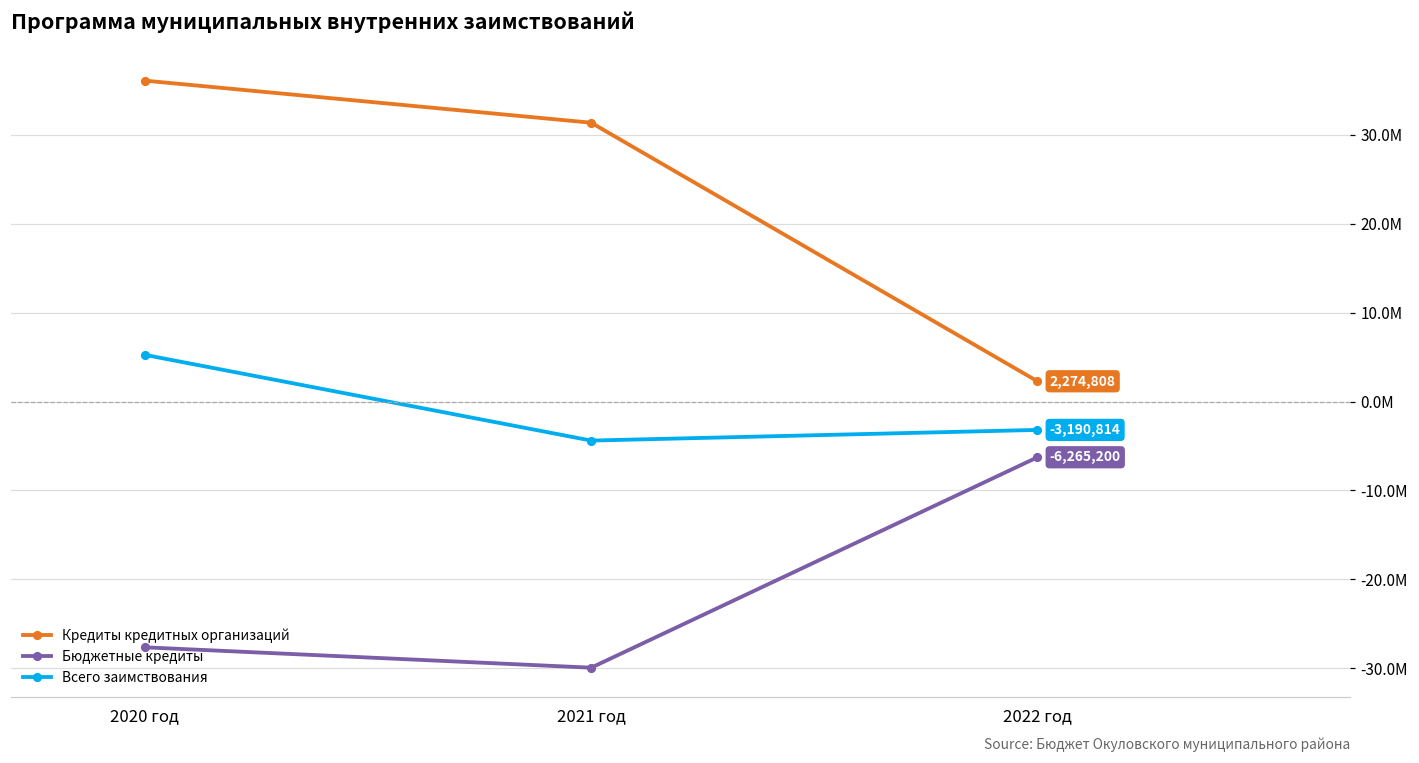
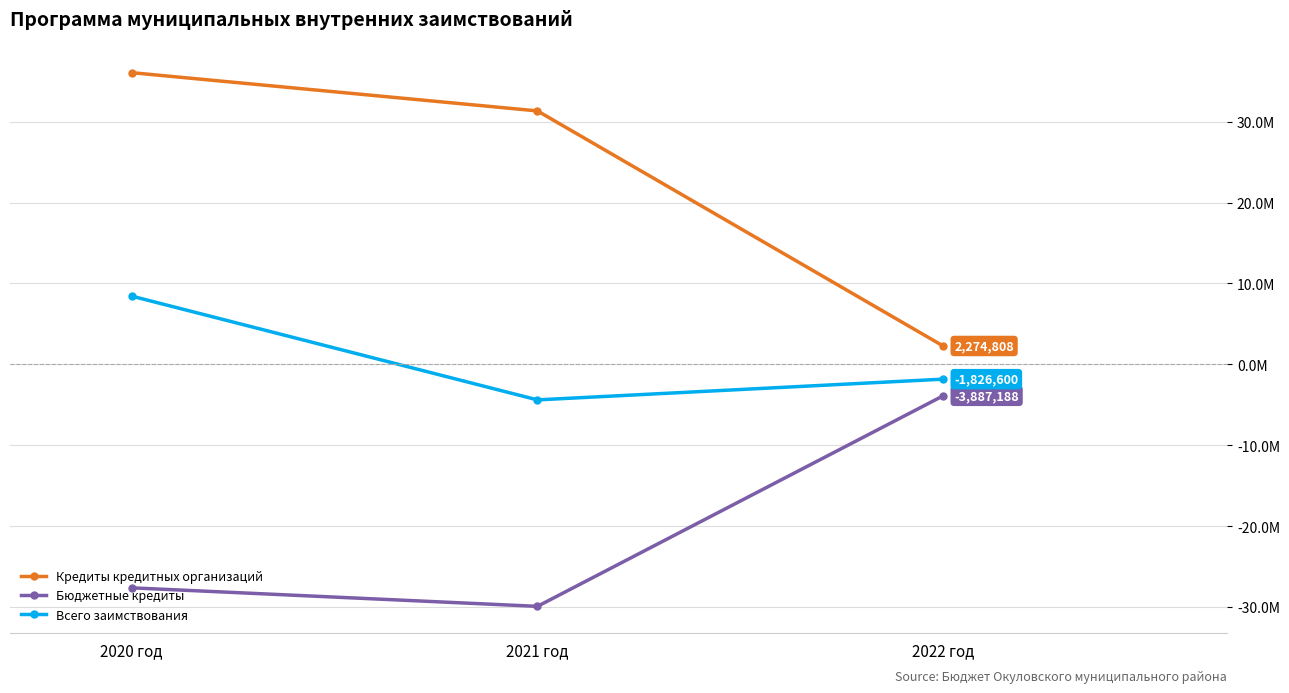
  {
    "Кредиты кредитных организаций": {
      "2020 год": "36000000",
      "2021 год": "31000000"
    },
    "Бюджетные кредиты": {
-     "2022 год": "-6,265,200"
+     "2022 год": "-3,887,188"
    },
    "Всего заимствования": {
-     "2020 год": "5000000",
-     "2022 год": "-3,190,814"
+     "2020 год": "8000000",
+     "2022 год": "-1,826,600"
    }
  }
